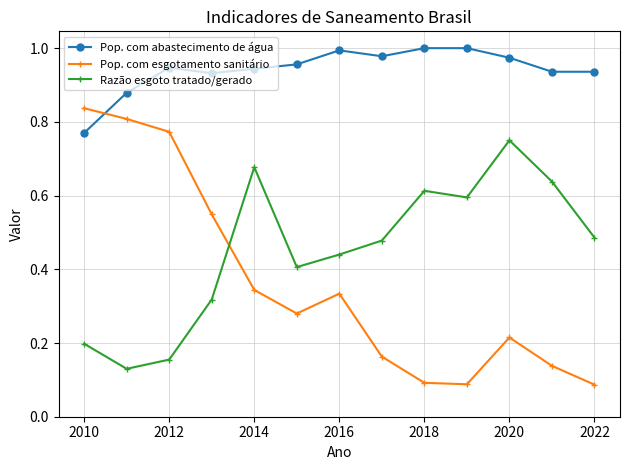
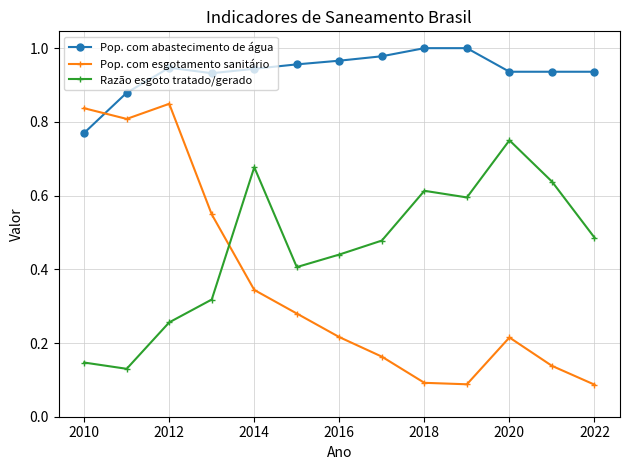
  {
    "Pop. com abastecimento de água": {
      "2010": 0.77,
-     "2016": 0.99,
+     "2016": 0.97,
      "2018": 1.00,
-     "2020": 0.97,
+     "2020": 0.94,
      "2022": 0.94
    },
    "Pop. com esgotamento sanitário": {
      "2010": 0.84,
-     "2012": 0.77,
+     "2012": 0.85,
      "2014": 0.34,
-     "2016": 0.33,
+     "2016": 0.22,
      "2018": 0.09,
      "2020": 0.22,
      "2022": 0.09
    },
    "Razão esgoto tratado/gerado": {
-     "2010": 0.20,
-     "2012": 0.16,
+     "2010": 0.15,
+     "2012": 0.26,
      "2014": 0.68,
      "2016": 0.44,
      "2018": 0.61,
      "2020": 0.75,
      "2022": 0.49
    }
  }
